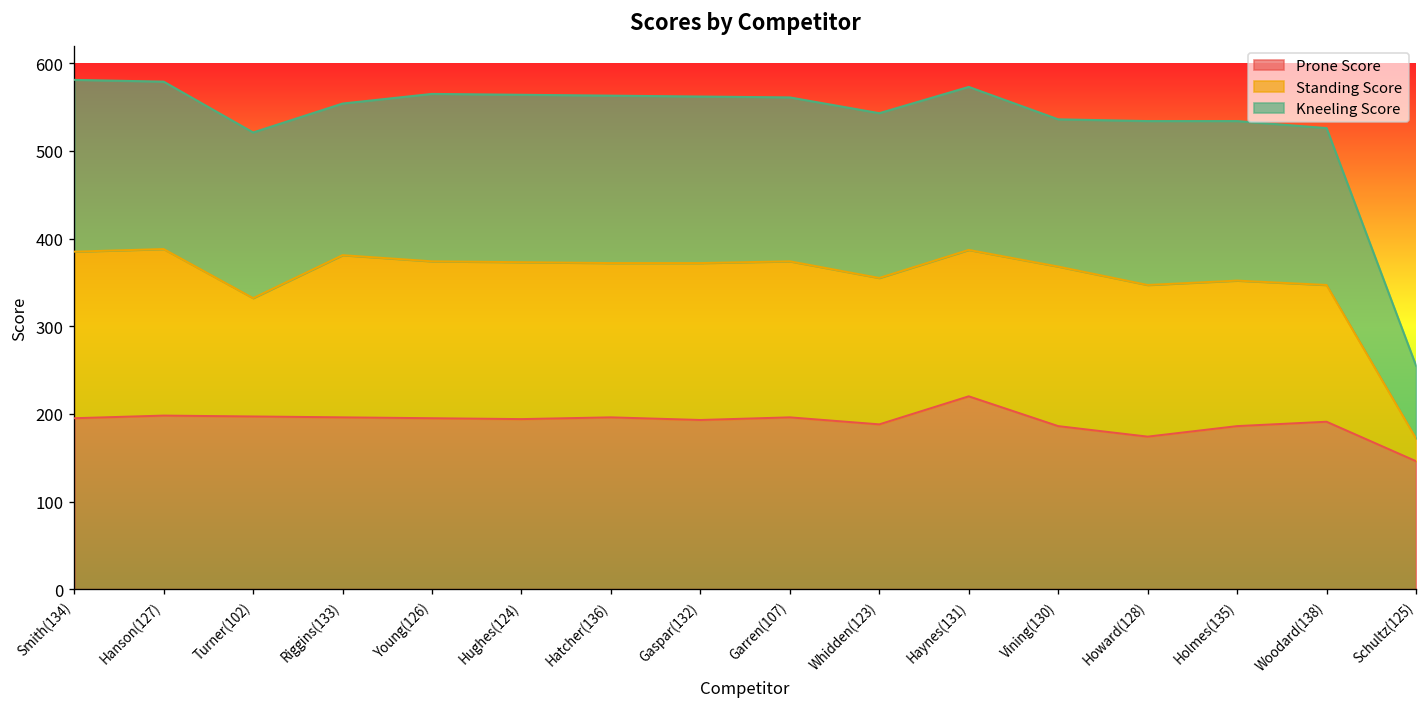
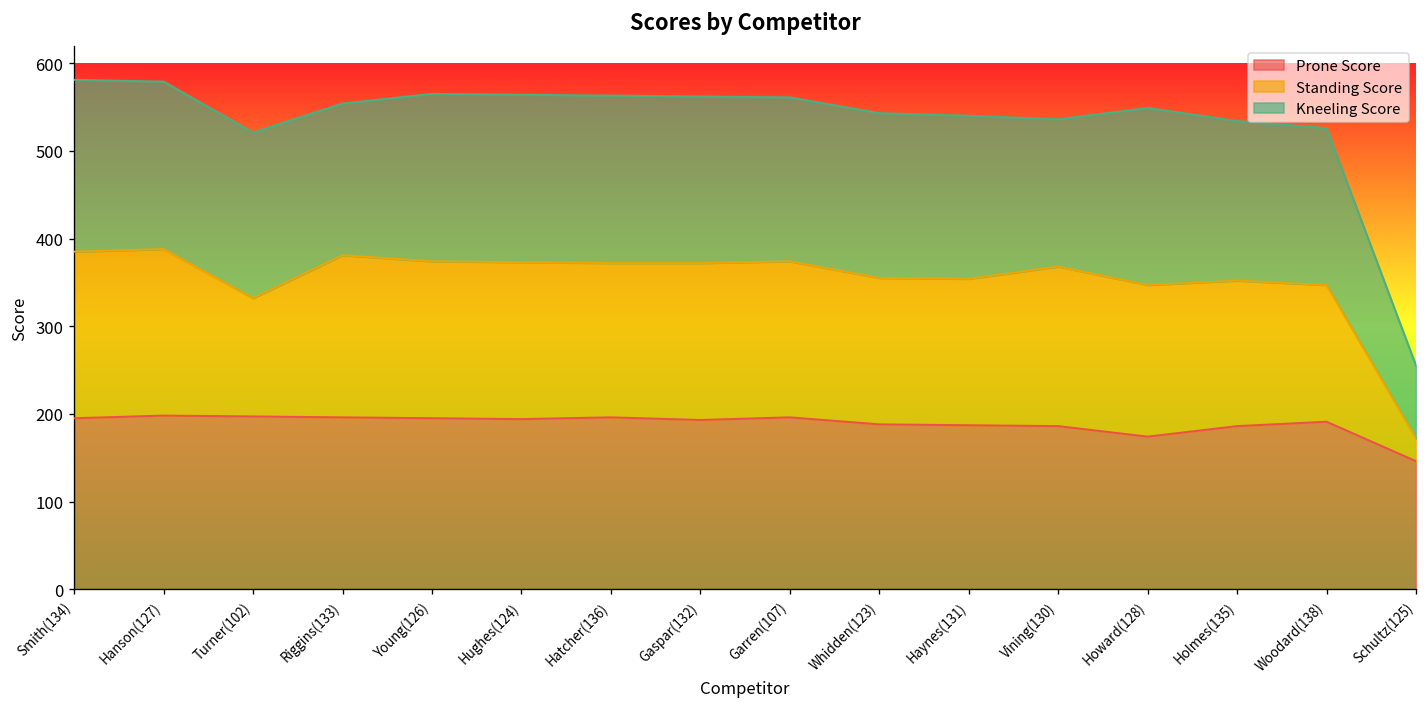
  {
    "Prone Score": {
      "Smith(134)": 200,
      "Hanson(127)": 200,
      "Turner(102)": 200,
      "Riggins(133)": 200,
      "Young(126)": 200,
      "Hughes(124)": 190,
      "Hatcher(136)": 200,
      "Gaspar(132)": 190,
      "Garren(107)": 200,
      "Whidden(123)": 190,
-     "Haynes(131)": 220,
+     "Haynes(131)": 190,
      "Vining(130)": 190,
      "Howard(128)": 170,
      "Holmes(135)": 190,
      "Woodard(138)": 190,
      "Schultz(125)": 150
    },
    "Standing Score": {
      "Smith(134)": 190,
      "Hanson(127)": 190,
      "Turner(102)": 140,
      "Riggins(133)": 190,
      "Young(126)": 180,
      "Hughes(124)": 180,
      "Hatcher(136)": 180,
      "Gaspar(132)": 180,
      "Garren(107)": 180,
      "Whidden(123)": 170,
      "Haynes(131)": 170,
      "Vining(130)": 180,
      "Howard(128)": 170,
      "Holmes(135)": 170,
      "Woodard(138)": 160,
      "Schultz(125)": 30
    },
    "Kneeling Score": {
      "Smith(134)": 200,
      "Hanson(127)": 190,
      "Turner(102)": 190,
      "Riggins(133)": 170,
      "Young(126)": 190,
      "Hughes(124)": 190,
      "Hatcher(136)": 190,
      "Gaspar(132)": 190,
      "Garren(107)": 190,
      "Whidden(123)": 190,
      "Haynes(131)": 190,
      "Vining(130)": 170,
-     "Howard(128)": 190,
+     "Howard(128)": 200,
      "Holmes(135)": 180,
      "Woodard(138)": 180,
      "Schultz(125)": 80
    }
  }
